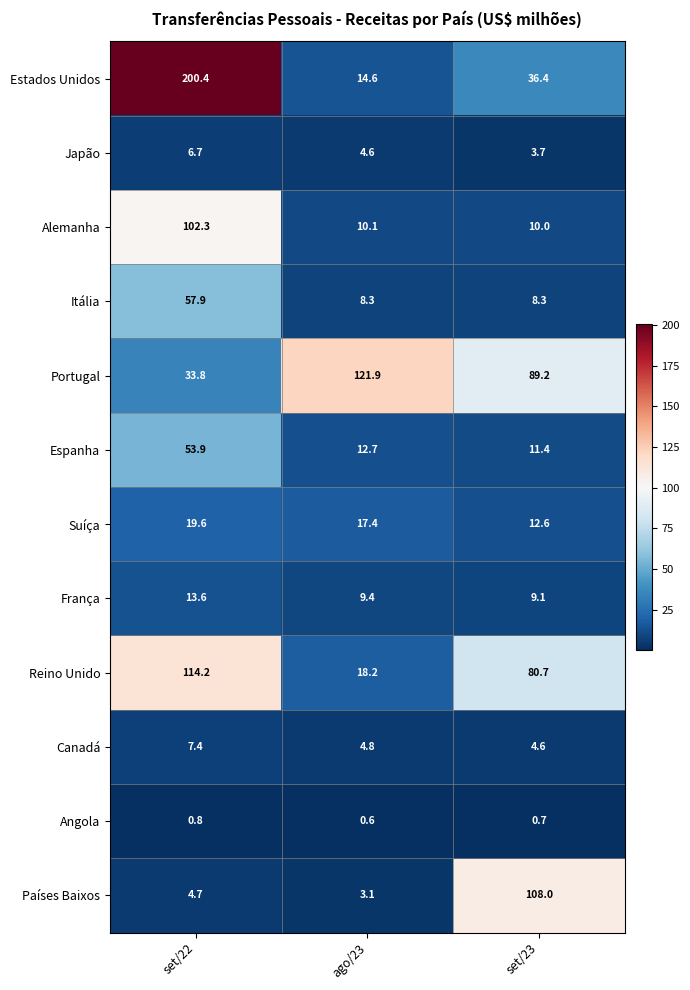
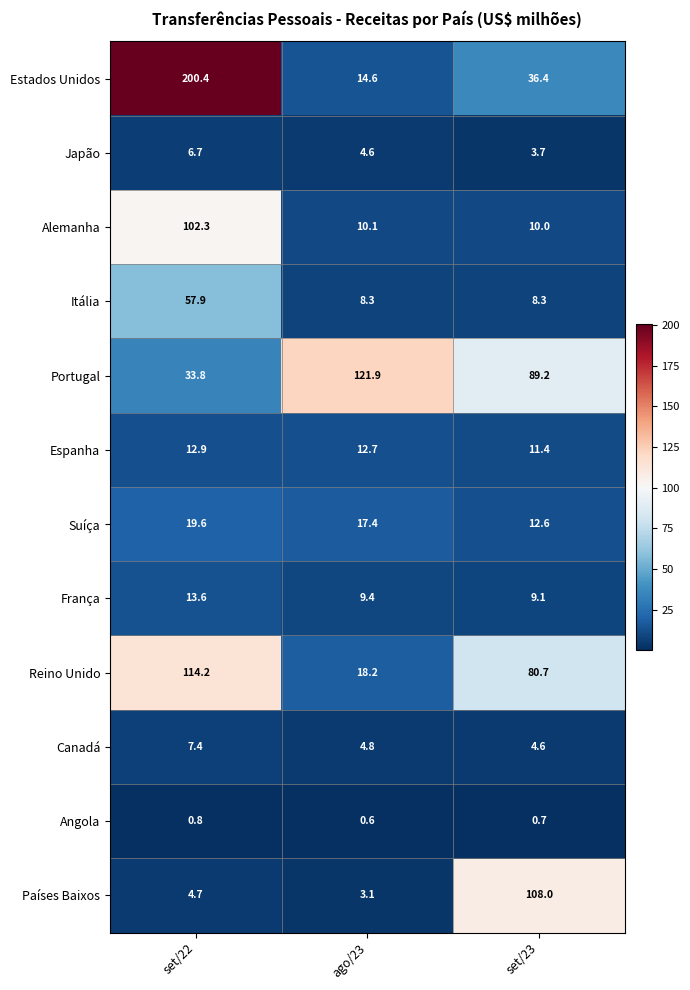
  {
    "Estados Unidos": {
      "set/22": 200.4,
      "ago/23": 14.6,
      "set/23": 36.4
    },
    "Japão": {
      "set/22": 6.7,
      "ago/23": 4.6,
      "set/23": 3.7
    },
    "Alemanha": {
      "set/22": 102.3,
      "ago/23": 10.1,
      "set/23": 10.0
    },
    "Itália": {
      "set/22": 57.9,
      "ago/23": 8.3,
      "set/23": 8.3
    },
    "Portugal": {
      "set/22": 33.8,
      "ago/23": 121.9,
      "set/23": 89.2
    },
    "Espanha": {
-     "set/22": 53.9,
+     "set/22": 12.9,
      "ago/23": 12.7,
      "set/23": 11.4
    },
    "Suíça": {
      "set/22": 19.6,
      "ago/23": 17.4,
      "set/23": 12.6
    },
    "França": {
      "set/22": 13.6,
      "ago/23": 9.4,
      "set/23": 9.1
    },
    "Reino Unido": {
      "set/22": 114.2,
      "ago/23": 18.2,
      "set/23": 80.7
    },
    "Canadá": {
      "set/22": 7.4,
      "ago/23": 4.8,
      "set/23": 4.6
    },
    "Angola": {
      "set/22": 0.8,
      "ago/23": 0.6,
      "set/23": 0.7
    },
    "Países Baixos": {
      "set/22": 4.7,
      "ago/23": 3.1,
      "set/23": 108.0
    }
  }
